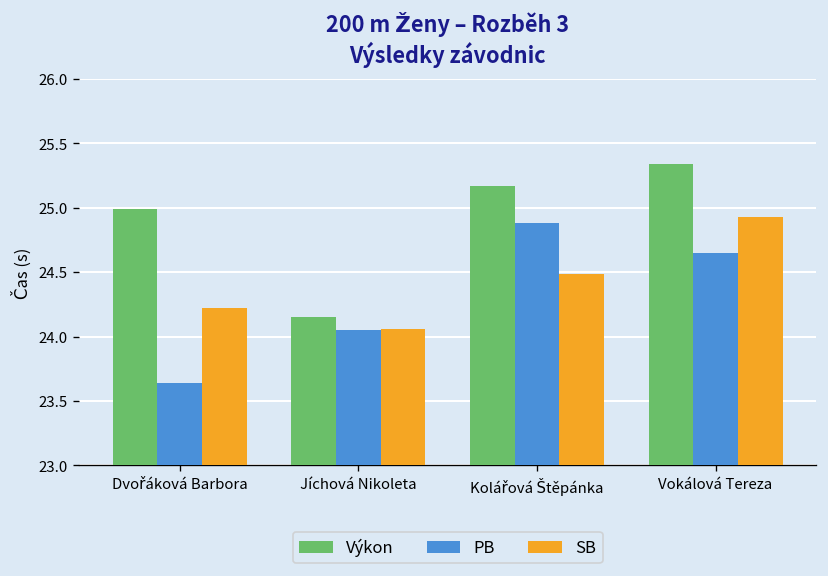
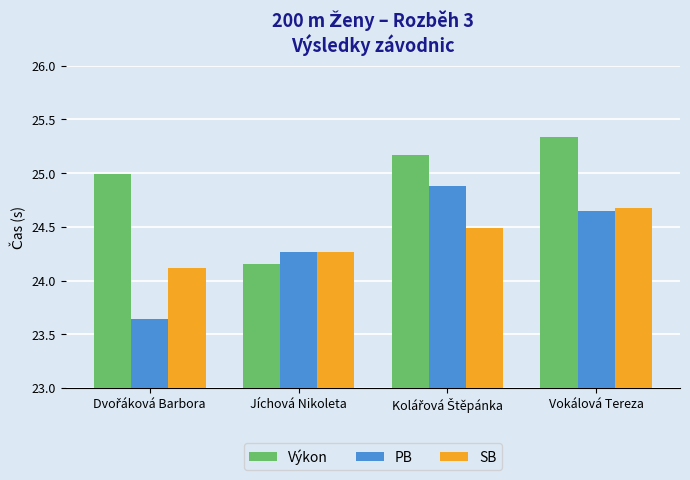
  {
    "Výkon": {
      "Dvořáková Barbora": 24.99,
      "Jíchová Nikoleta": 24.15,
      "Kolářová Štěpánka": 25.17,
      "Vokálová Tereza": 25.34
    },
    "PB": {
      "Dvořáková Barbora": 23.64,
-     "Jíchová Nikoleta": 24.05,
+     "Jíchová Nikoleta": 24.27,
      "Kolářová Štěpánka": 24.88,
      "Vokálová Tereza": 24.65
    },
    "SB": {
-     "Dvořáková Barbora": 24.22,
-     "Jíchová Nikoleta": 24.06,
+     "Dvořáková Barbora": 24.12,
+     "Jíchová Nikoleta": 24.27,
      "Kolářová Štěpánka": 24.49,
-     "Vokálová Tereza": 24.93
+     "Vokálová Tereza": 24.68
    }
  }
